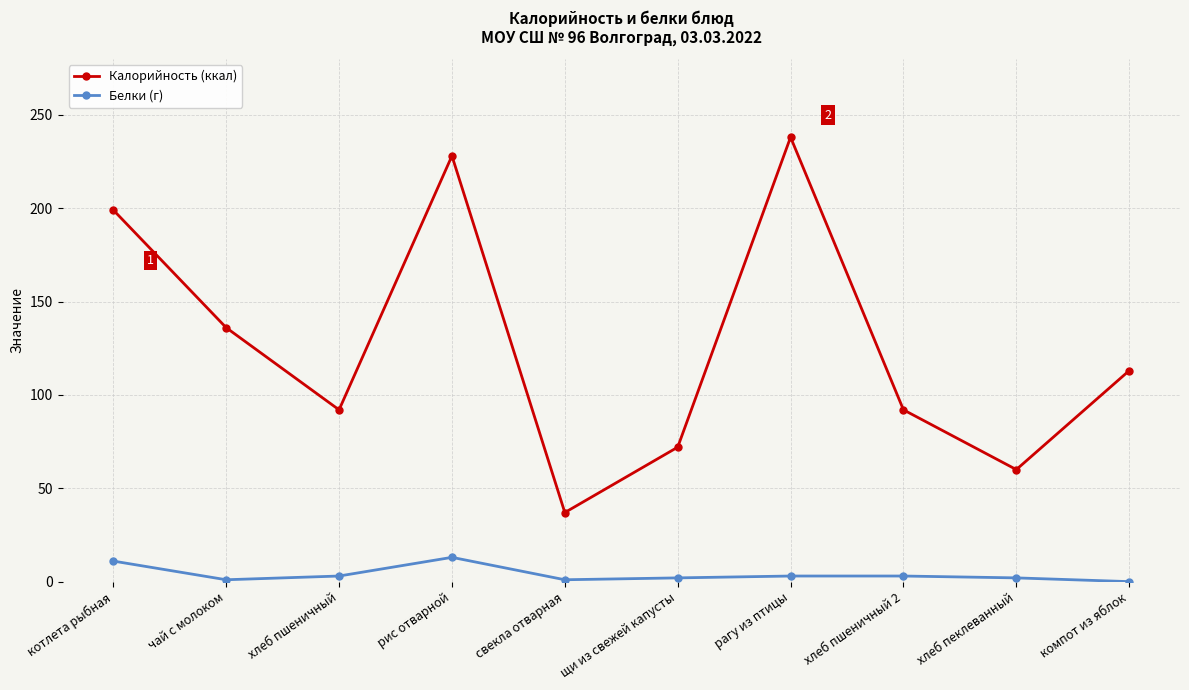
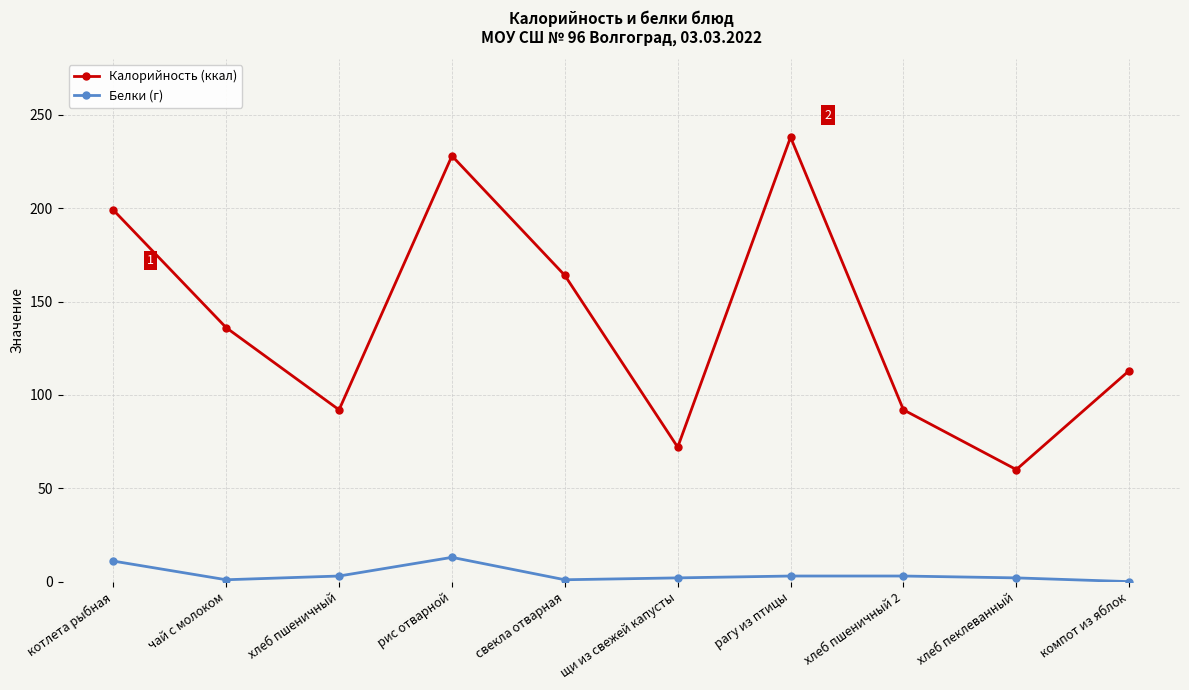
  {
    "Калорийность (ккал)": {
      "котлета рыбная": 199,
      "чай с молоком": 136,
      "хлеб пшеничный": 92,
      "рис отварной": 228,
-     "свекла отварная": 37,
+     "свекла отварная": 164,
      "щи из свежей капусты": 72,
      "рагу из птицы": 238,
      "хлеб пшеничный 2": 92,
      "хлеб пеклеванный": 60,
      "компот из яблок": 113
    },
    "Белки (г)": {
      "котлета рыбная": 11,
      "чай с молоком": 1,
      "хлеб пшеничный": 3,
      "рис отварной": 13,
      "свекла отварная": 1,
      "щи из свежей капусты": 2,
      "рагу из птицы": 3,
      "хлеб пшеничный 2": 3,
      "хлеб пеклеванный": 2,
      "компот из яблок": 0
    }
  }
